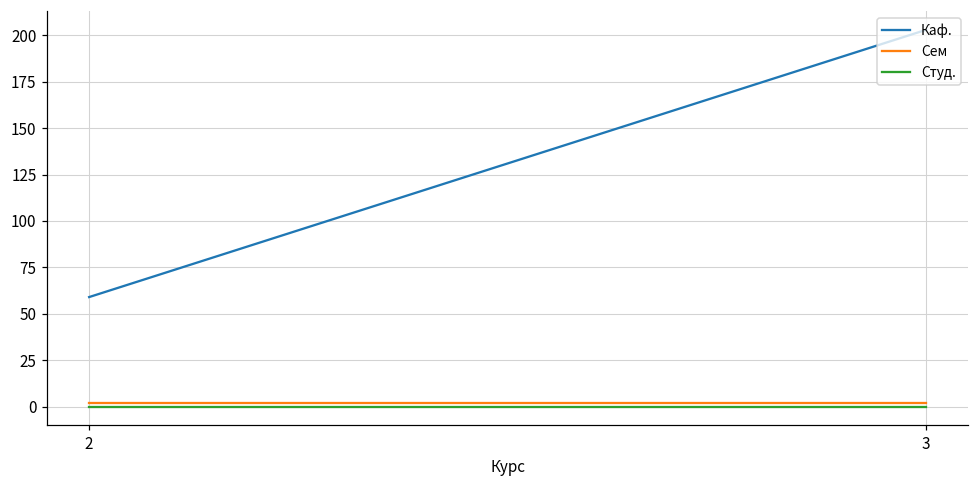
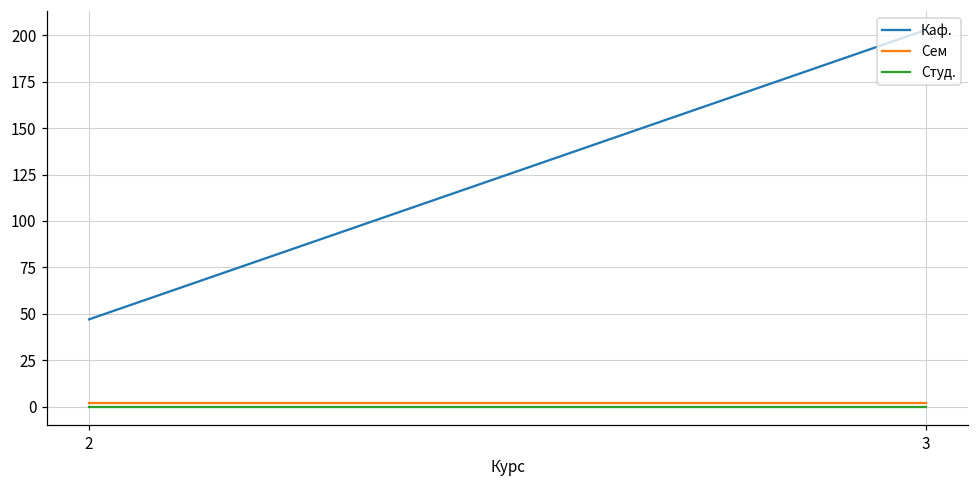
  {
    "Каф.": {
-     "2": 59
+     "2": 47
    },
    "Сем": {
      "2": 2,
      "3": 2
    },
    "Студ.": {
      "2": 0,
      "3": 0
    }
  }
